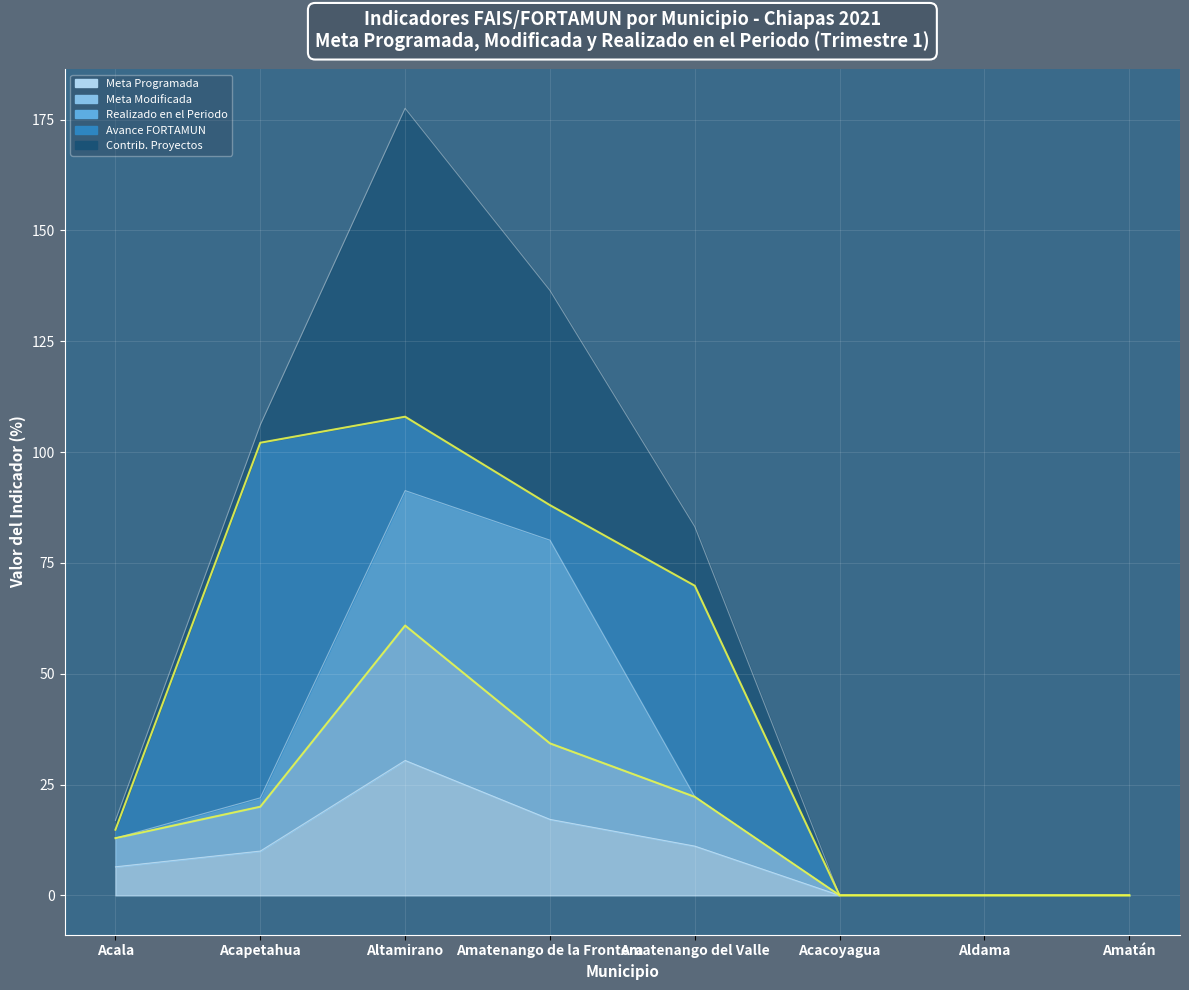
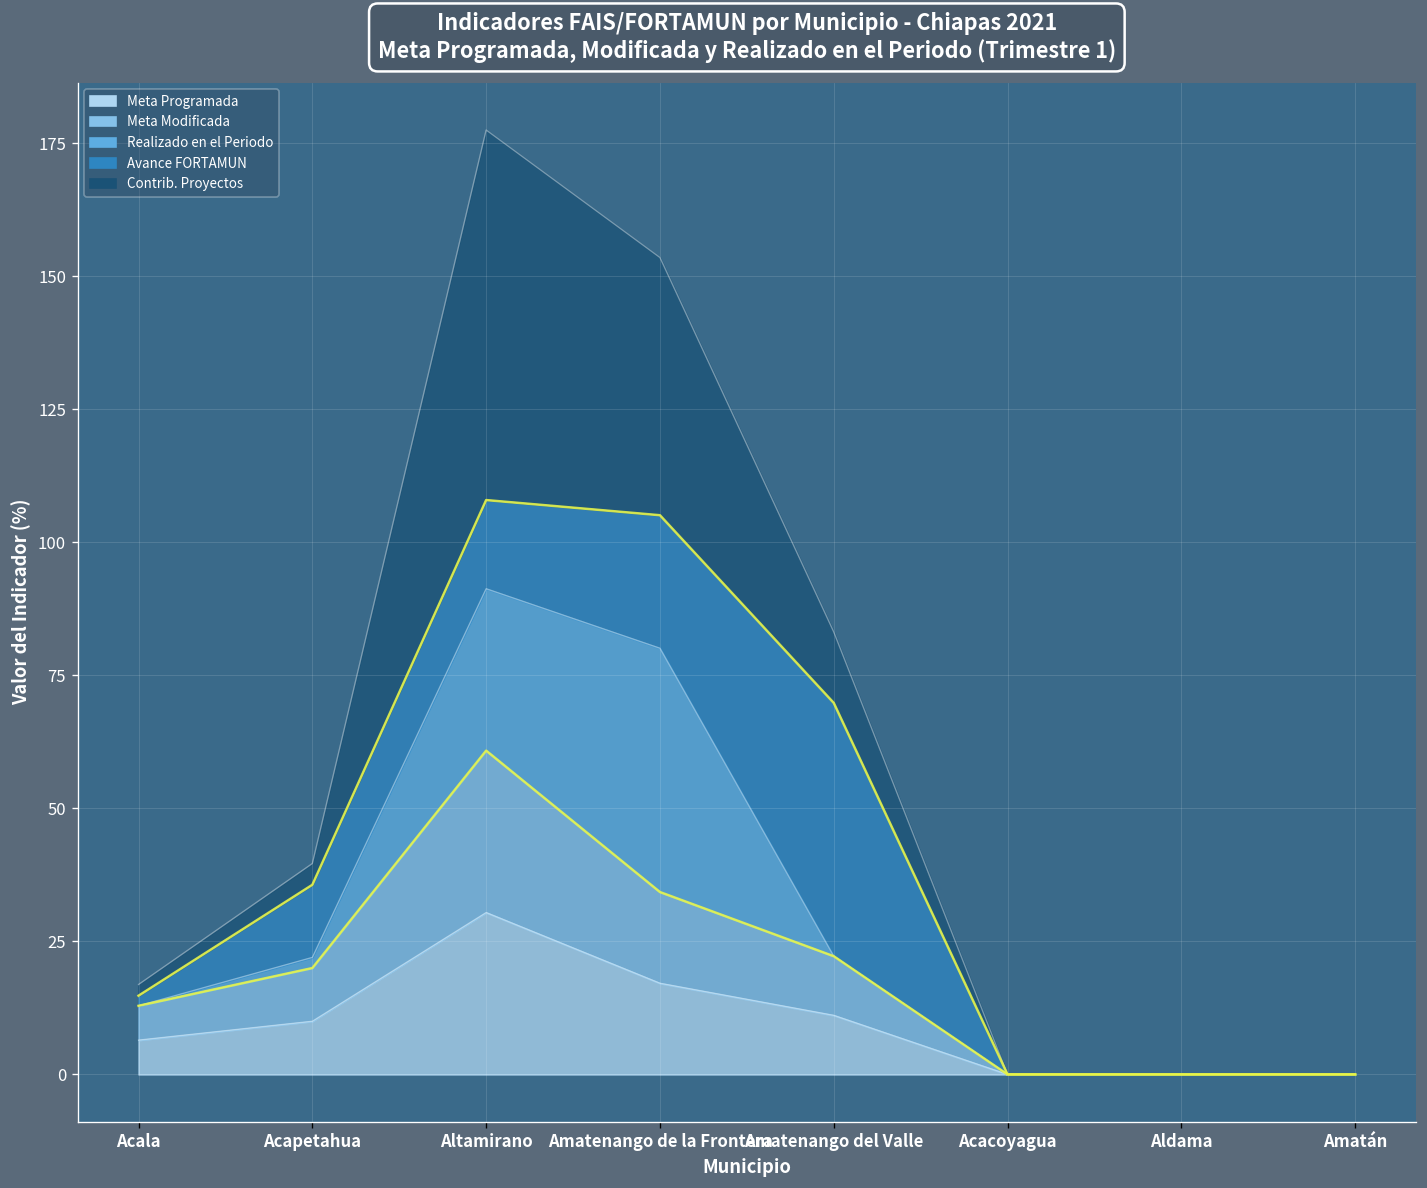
  {
    "Avance FORTAMUN": {
      "Acala": 2,
-     "Acapetahua": 80,
+     "Acapetahua": 14,
      "Altamirano": 17,
-     "Amatenango de la Frontera": 8
+     "Amatenango de la Frontera": 25
    },
    "Contrib. Proyectos": {
      "Acala": 2,
      "Acapetahua": 4,
      "Altamirano": 70,
      "Amatenango de la Frontera": 48
    }
  }
